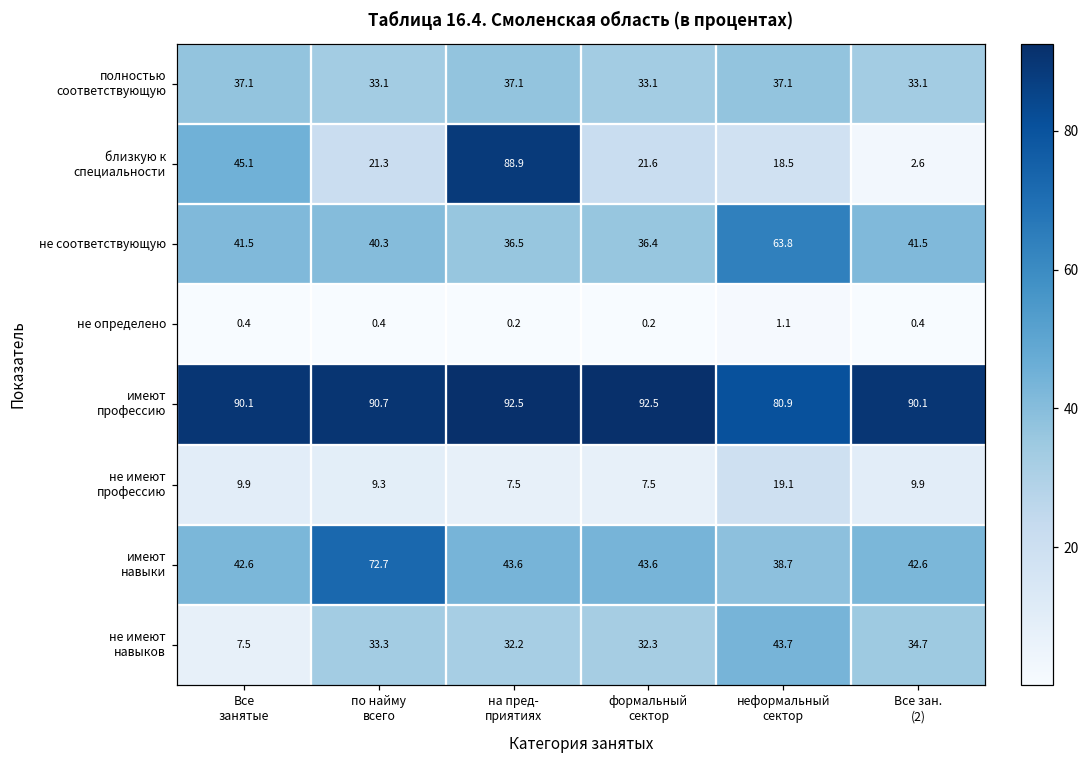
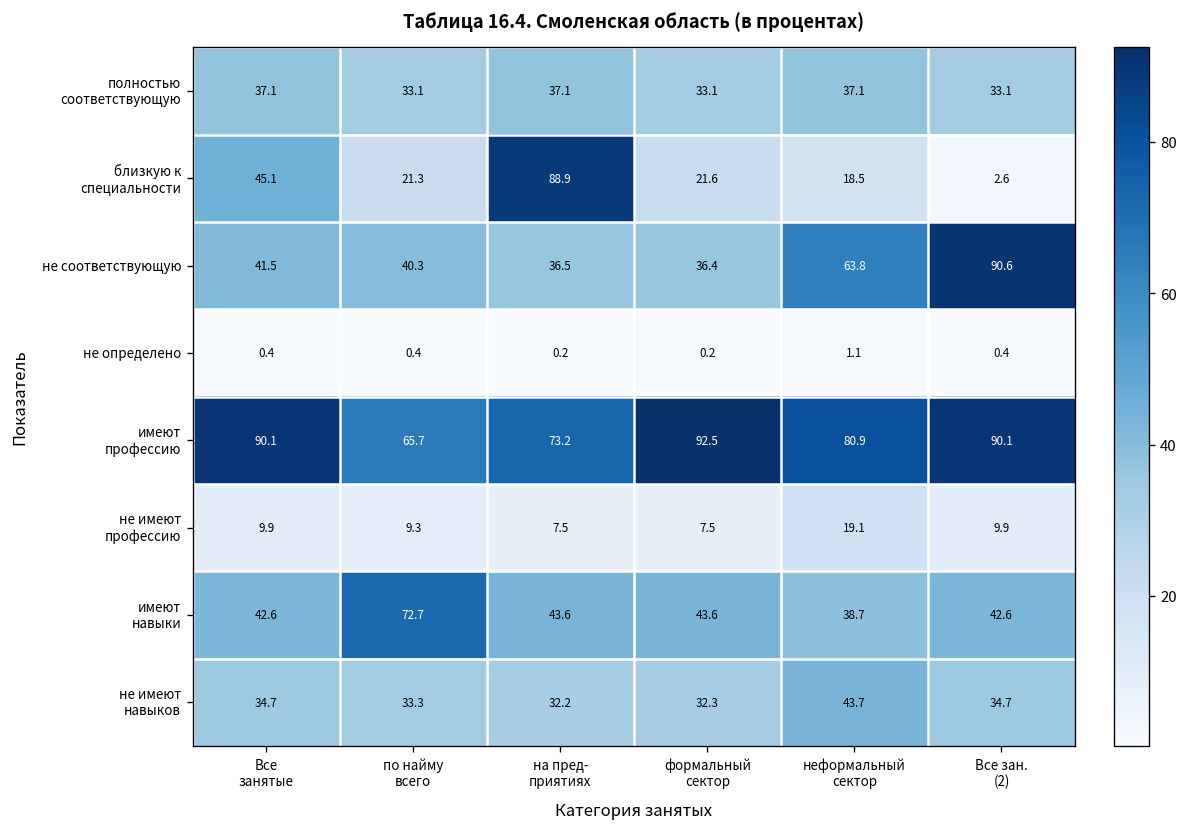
  {
    "полностью соответствующую": {
      "Все занятые": 37.1,
      "по найму всего": 33.1,
      "на пред- приятиях": 37.1,
      "формальный сектор": 33.1,
      "неформальный сектор": 37.1,
      "Все зан. (2)": 33.1
    },
    "близкую к специальности": {
      "Все занятые": 45.1,
      "по найму всего": 21.3,
      "на пред- приятиях": 88.9,
      "формальный сектор": 21.6,
      "неформальный сектор": 18.5,
      "Все зан. (2)": 2.6
    },
    "не соответствующую": {
      "Все занятые": 41.5,
      "по найму всего": 40.3,
      "на пред- приятиях": 36.5,
      "формальный сектор": 36.4,
      "неформальный сектор": 63.8,
-     "Все зан. (2)": 41.5
+     "Все зан. (2)": 90.6
    },
    "не определено": {
      "Все занятые": 0.4,
      "по найму всего": 0.4,
      "на пред- приятиях": 0.2,
      "формальный сектор": 0.2,
      "неформальный сектор": 1.1,
      "Все зан. (2)": 0.4
    },
    "имеют профессию": {
      "Все занятые": 90.1,
-     "по найму всего": 90.7,
-     "на пред- приятиях": 92.5,
+     "по найму всего": 65.7,
+     "на пред- приятиях": 73.2,
      "формальный сектор": 92.5,
      "неформальный сектор": 80.9,
      "Все зан. (2)": 90.1
    },
    "не имеют профессию": {
      "Все занятые": 9.9,
      "по найму всего": 9.3,
      "на пред- приятиях": 7.5,
      "формальный сектор": 7.5,
      "неформальный сектор": 19.1,
      "Все зан. (2)": 9.9
    },
    "имеют навыки": {
      "Все занятые": 42.6,
      "по найму всего": 72.7,
      "на пред- приятиях": 43.6,
      "формальный сектор": 43.6,
      "неформальный сектор": 38.7,
      "Все зан. (2)": 42.6
    },
    "не имеют навыков": {
-     "Все занятые": 7.5,
+     "Все занятые": 34.7,
      "по найму всего": 33.3,
      "на пред- приятиях": 32.2,
      "формальный сектор": 32.3,
      "неформальный сектор": 43.7,
      "Все зан. (2)": 34.7
    }
  }
